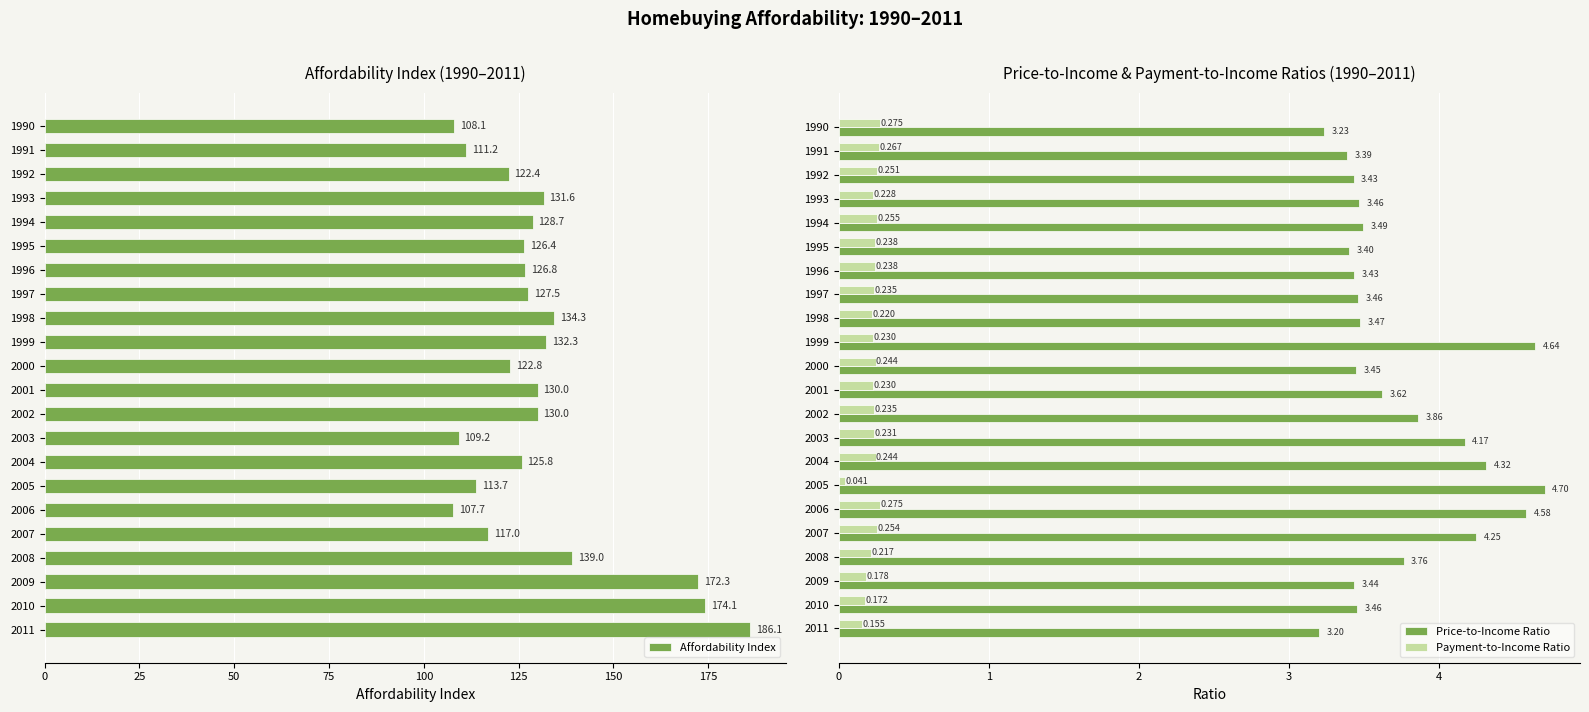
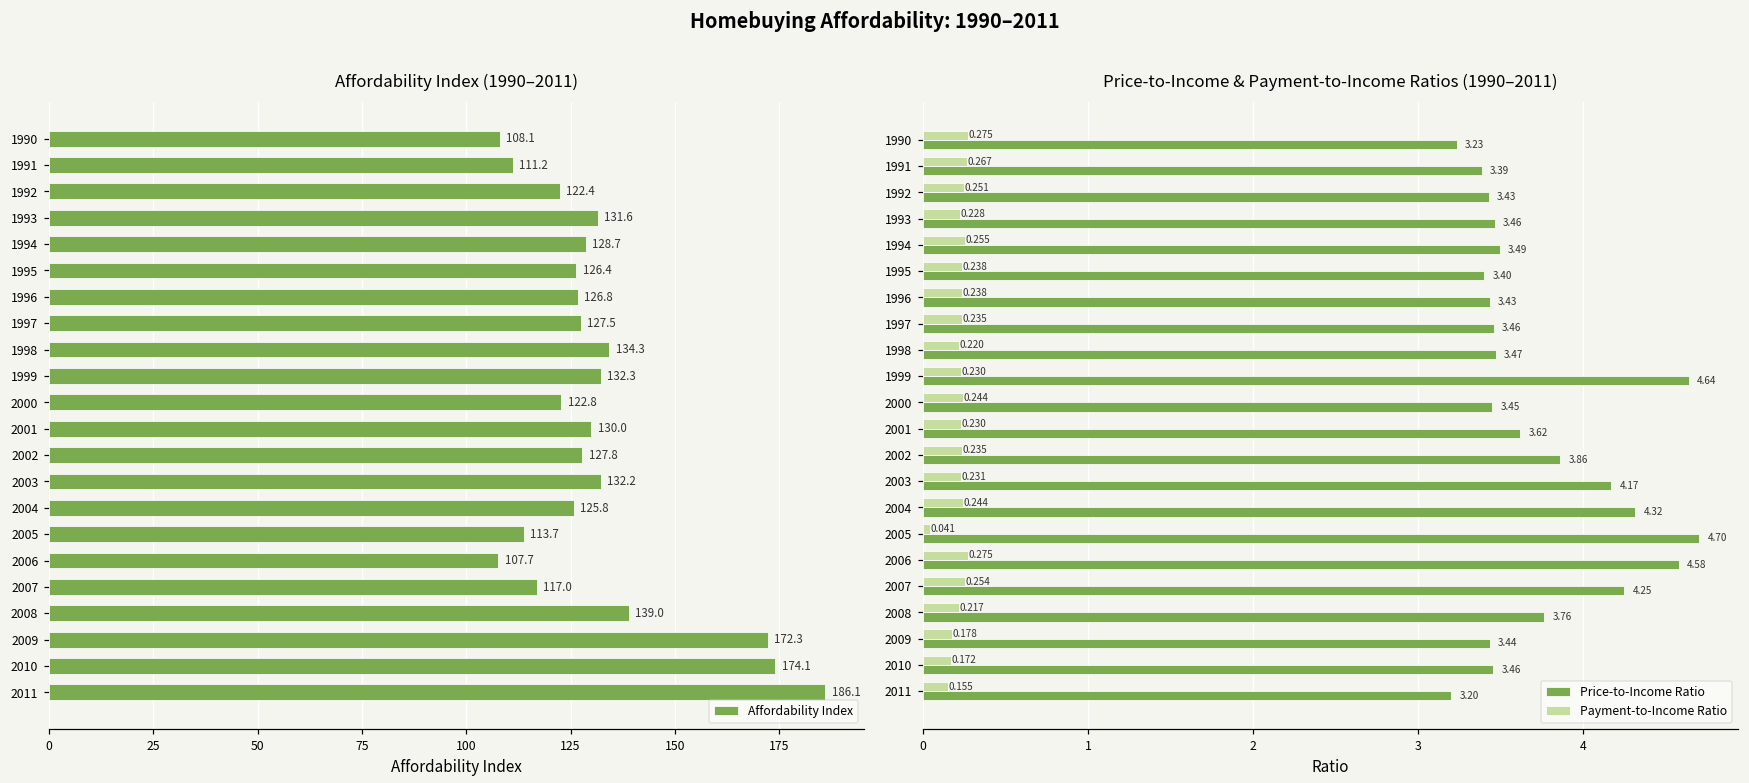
  {
    "Affordability Index (1990–2011)": {
      "1990": 108.1,
      "1991": 111.2,
      "1992": 122.4,
      "1993": 131.6,
      "1994": 128.7,
      "1995": 126.4,
      "1996": 126.8,
      "1997": 127.5,
      "1998": 134.3,
      "1999": 132.3,
      "2000": 122.8,
      "2001": 130.0,
-     "2002": 130.0,
-     "2003": 109.2,
+     "2002": 127.8,
+     "2003": 132.2,
      "2004": 125.8,
      "2005": 113.7,
      "2006": 107.7,
      "2007": 117.0,
      "2008": 139.0,
      "2009": 172.3,
      "2010": 174.1,
      "2011": 186.1
    },
    "Price-to-Income & Payment-to-Income Ratios (1990–2011)": {
      "Price-to-Income Ratio": {
        "1990": 3.23,
        "1991": 3.39,
        "1992": 3.43,
        "1993": 3.46,
        "1994": 3.49,
        "1995": 3.40,
        "1996": 3.43,
        "1997": 3.46,
        "1998": 3.47,
        "1999": 4.64,
        "2000": 3.45,
        "2001": 3.62,
        "2002": 3.86,
        "2003": 4.17,
        "2004": 4.32,
        "2005": 4.70,
        "2006": 4.58,
        "2007": 4.25,
        "2008": 3.76,
        "2009": 3.44,
        "2010": 3.46,
        "2011": 3.20
      },
      "Payment-to-Income Ratio": {
        "1990": 0.275,
        "1991": 0.267,
        "1992": 0.251,
        "1993": 0.228,
        "1994": 0.255,
        "1995": 0.238,
        "1996": 0.238,
        "1997": 0.235,
        "1998": 0.220,
        "1999": 0.230,
        "2000": 0.244,
        "2001": 0.230,
        "2002": 0.235,
        "2003": 0.231,
        "2004": 0.244,
        "2005": 0.041,
        "2006": 0.275,
        "2007": 0.254,
        "2008": 0.217,
        "2009": 0.178,
        "2010": 0.172,
        "2011": 0.155
      }
    }
  }
